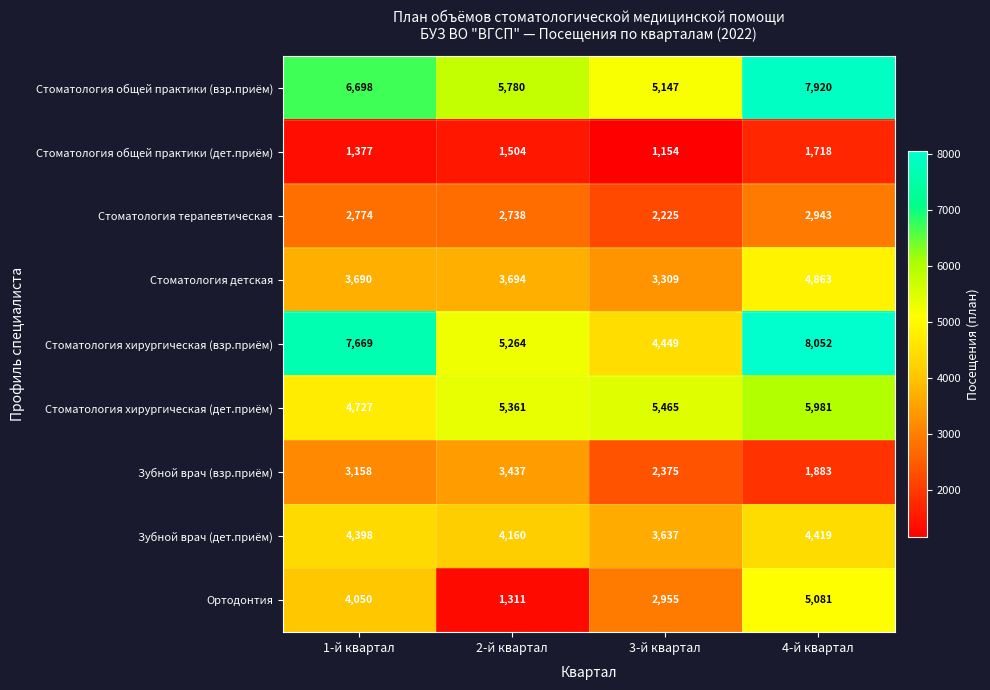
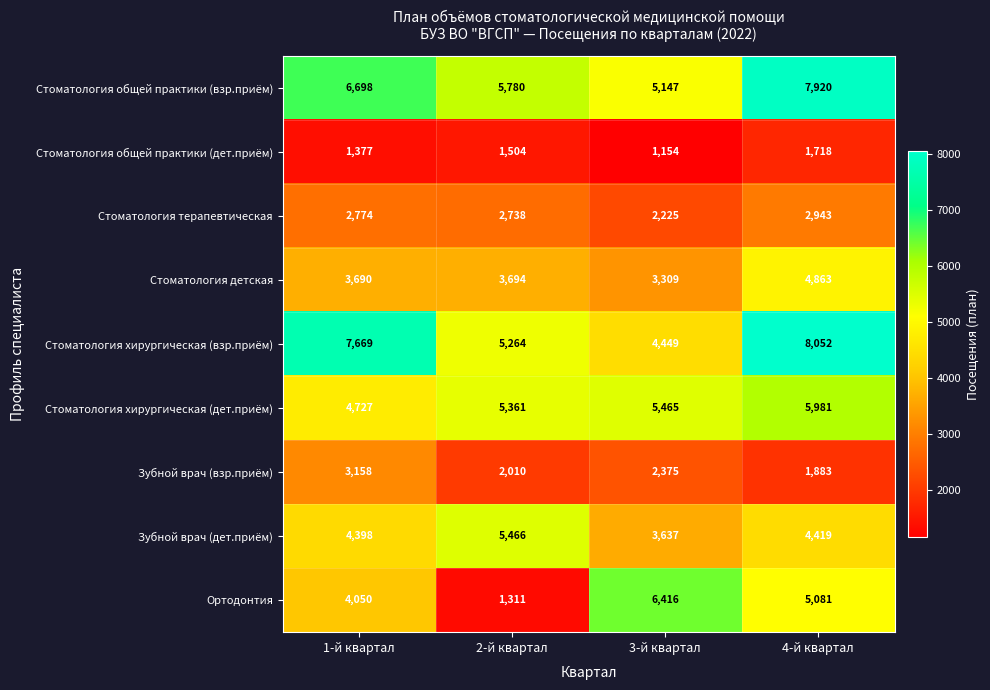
  {
    "Стоматология общей практики (взр.приём)": {
      "1-й квартал": "6,698",
      "2-й квартал": "5,780",
      "3-й квартал": "5,147",
      "4-й квартал": "7,920"
    },
    "Стоматология общей практики (дет.приём)": {
      "1-й квартал": "1,377",
      "2-й квартал": "1,504",
      "3-й квартал": "1,154",
      "4-й квартал": "1,718"
    },
    "Стоматология терапевтическая": {
      "1-й квартал": "2,774",
      "2-й квартал": "2,738",
      "3-й квартал": "2,225",
      "4-й квартал": "2,943"
    },
    "Стоматология детская": {
      "1-й квартал": "3,690",
      "2-й квартал": "3,694",
      "3-й квартал": "3,309",
      "4-й квартал": "4,863"
    },
    "Стоматология хирургическая (взр.приём)": {
      "1-й квартал": "7,669",
      "2-й квартал": "5,264",
      "3-й квартал": "4,449",
      "4-й квартал": "8,052"
    },
    "Стоматология хирургическая (дет.приём)": {
      "1-й квартал": "4,727",
      "2-й квартал": "5,361",
      "3-й квартал": "5,465",
      "4-й квартал": "5,981"
    },
    "Зубной врач (взр.приём)": {
      "1-й квартал": "3,158",
-     "2-й квартал": "3,437",
+     "2-й квартал": "2,010",
      "3-й квартал": "2,375",
      "4-й квартал": "1,883"
    },
    "Зубной врач (дет.приём)": {
      "1-й квартал": "4,398",
-     "2-й квартал": "4,160",
+     "2-й квартал": "5,466",
      "3-й квартал": "3,637",
      "4-й квартал": "4,419"
    },
    "Ортодонтия": {
      "1-й квартал": "4,050",
      "2-й квартал": "1,311",
-     "3-й квартал": "2,955",
+     "3-й квартал": "6,416",
      "4-й квартал": "5,081"
    }
  }
